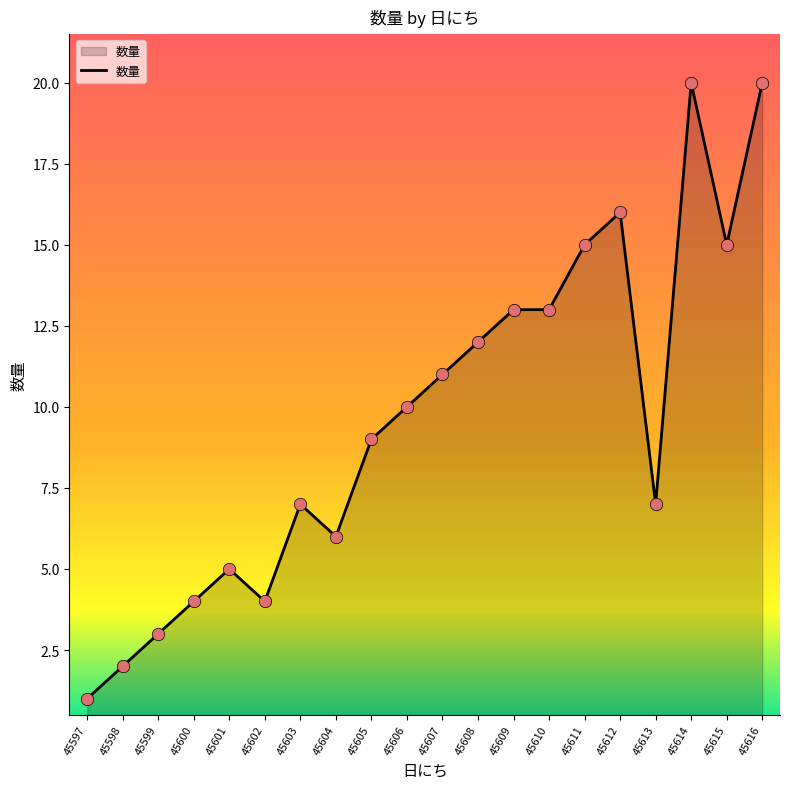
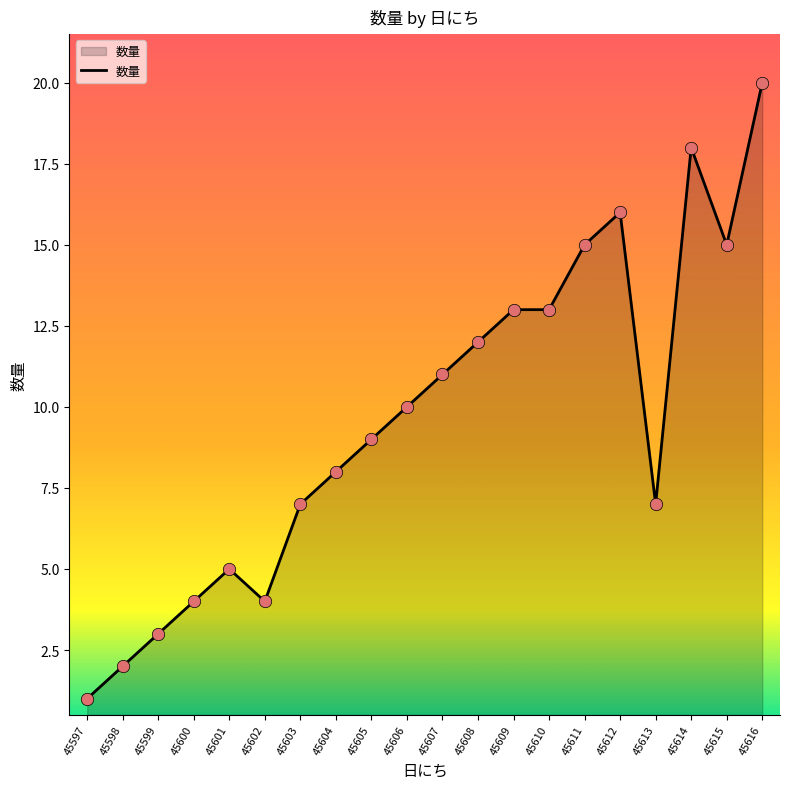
  {
    "45597": 1,
    "45598": 2,
    "45599": 3,
    "45600": 4,
    "45601": 5,
    "45602": 4,
    "45603": 7,
-   "45604": 6,
+   "45604": 8,
    "45605": 9,
    "45606": 10,
    "45607": 11,
    "45608": 12,
    "45609": 13,
    "45610": 13,
    "45611": 15,
    "45612": 16,
    "45613": 7,
-   "45614": 20,
+   "45614": 18,
    "45615": 15,
    "45616": 20
  }
